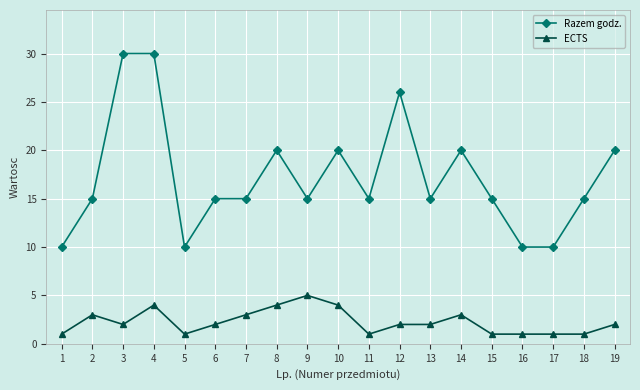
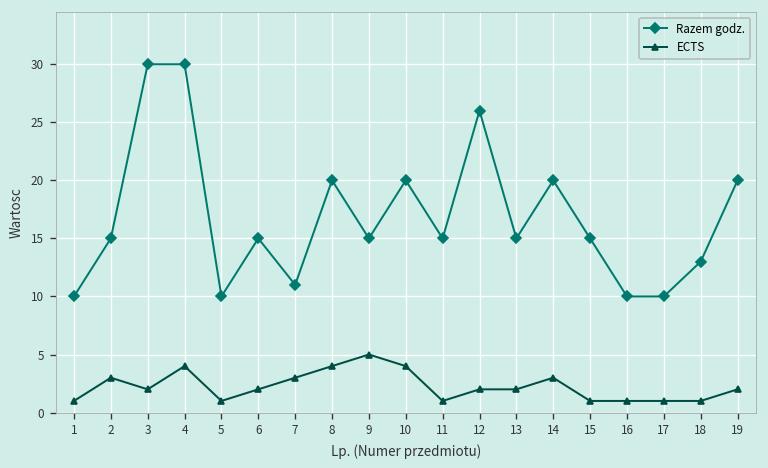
  {
    "Razem godz.": {
      "1": 10,
      "2": 15,
      "3": 30,
      "4": 30,
      "5": 10,
      "6": 15,
-     "7": 15,
+     "7": 11,
      "8": 20,
      "9": 15,
      "10": 20,
      "11": 15,
      "12": 26,
      "13": 15,
      "14": 20,
      "15": 15,
      "16": 10,
      "17": 10,
-     "18": 15,
+     "18": 13,
      "19": 20
    },
    "ECTS": {
      "1": 1,
      "2": 3,
      "3": 2,
      "4": 4,
      "5": 1,
      "6": 2,
      "7": 3,
      "8": 4,
      "9": 5,
      "10": 4,
      "11": 1,
      "12": 2,
      "13": 2,
      "14": 3,
      "15": 1,
      "16": 1,
      "17": 1,
      "18": 1,
      "19": 2
    }
  }
